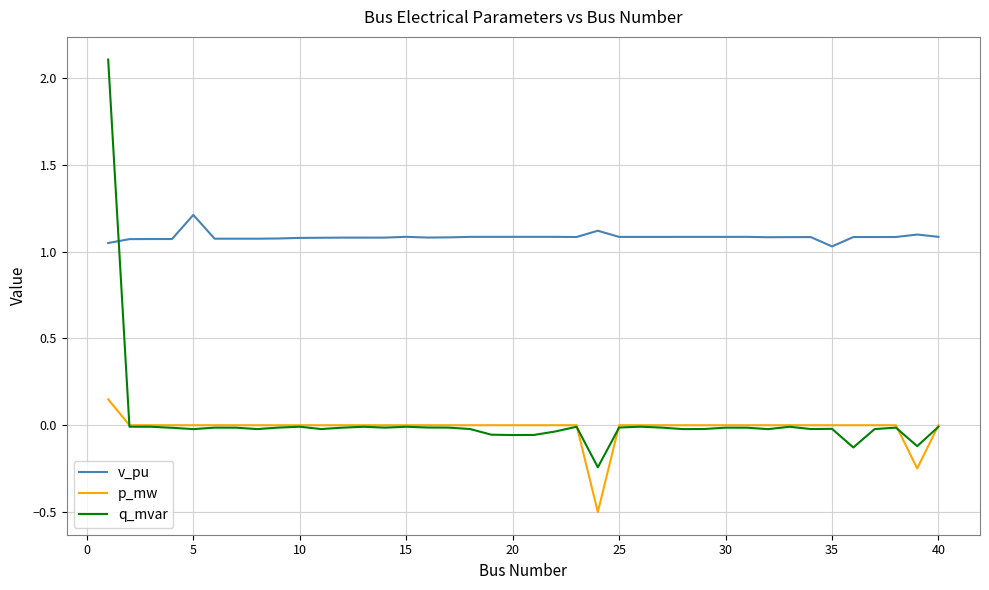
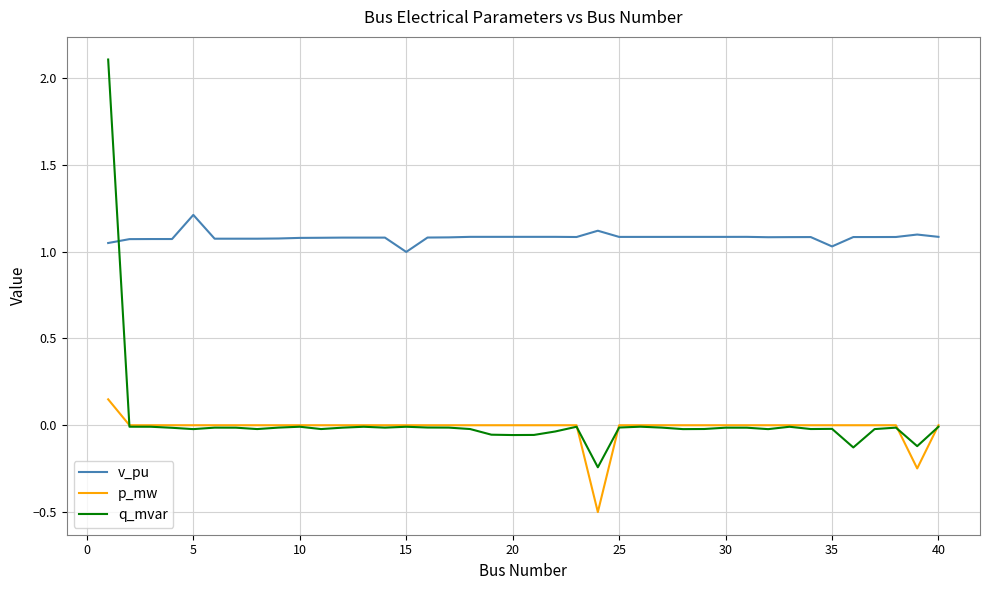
  {
    "v_pu": {
      "5": 1.21,
      "10": 1.08,
-     "15": 1.09,
+     "15": 1.00,
      "20": 1.09,
      "25": 1.09,
      "30": 1.09,
      "35": 1.03,
      "40": 1.09
    },
    "p_mw": {
      "5": 0.00,
      "20": 0.00,
      "35": 0.00
    },
    "q_mvar": {
      "5": -0.02,
      "20": -0.06,
      "35": -0.02
    }
  }
